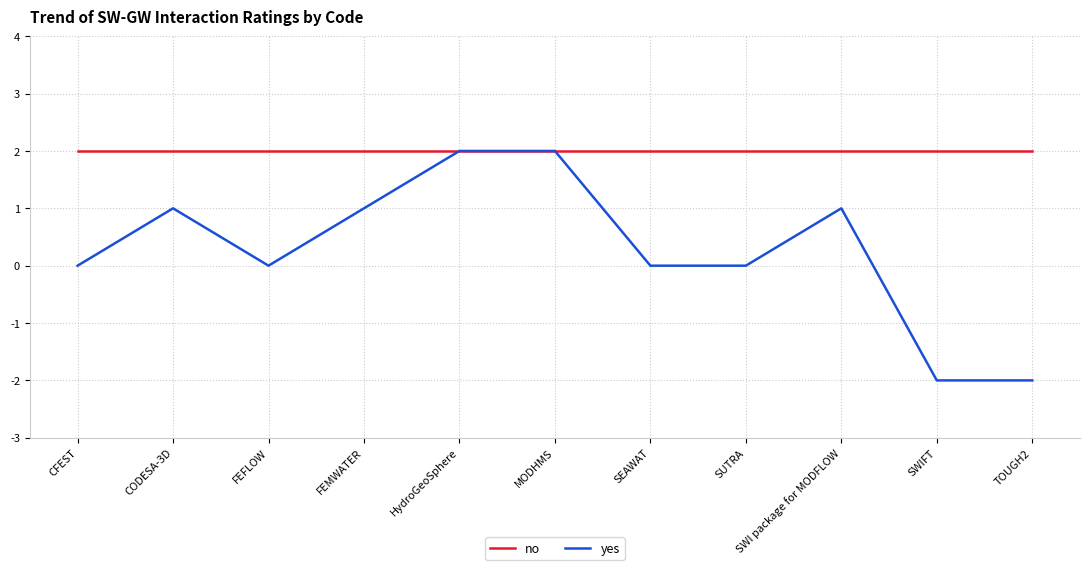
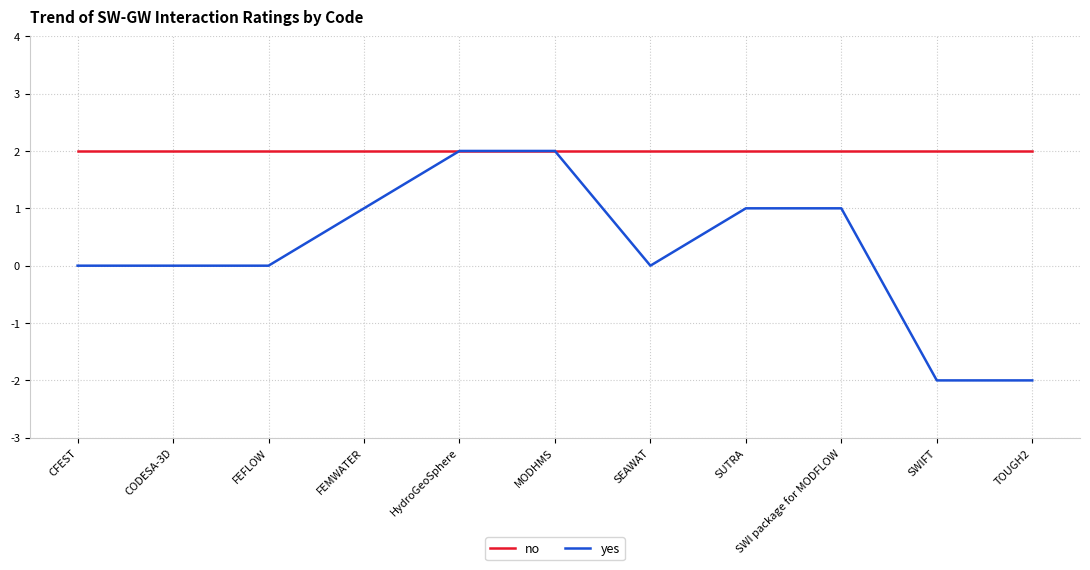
  {
    "no": {
      "CFEST": 2,
      "CODESA-3D": 2,
      "FEFLOW": 2,
      "FEMWATER": 2,
      "SEAWAT": 2,
      "SUTRA": 2,
      "SWI package for MODFLOW": 2,
      "SWIFT": 2,
      "TOUGH2": 2
    },
    "yes": {
      "CFEST": 0,
-     "CODESA-3D": 1,
+     "CODESA-3D": 0,
      "FEFLOW": 0,
      "FEMWATER": 1,
      "SEAWAT": 0,
-     "SUTRA": 0,
+     "SUTRA": 1,
      "SWI package for MODFLOW": 1,
      "SWIFT": -2,
      "TOUGH2": -2
    }
  }
